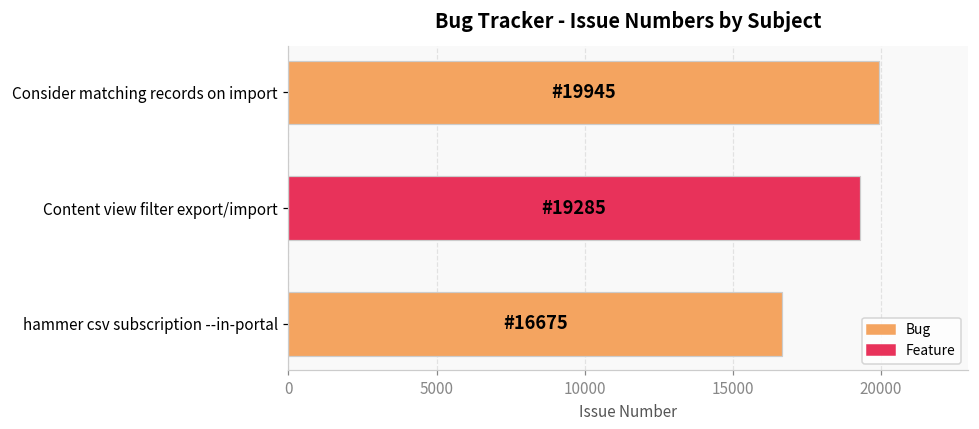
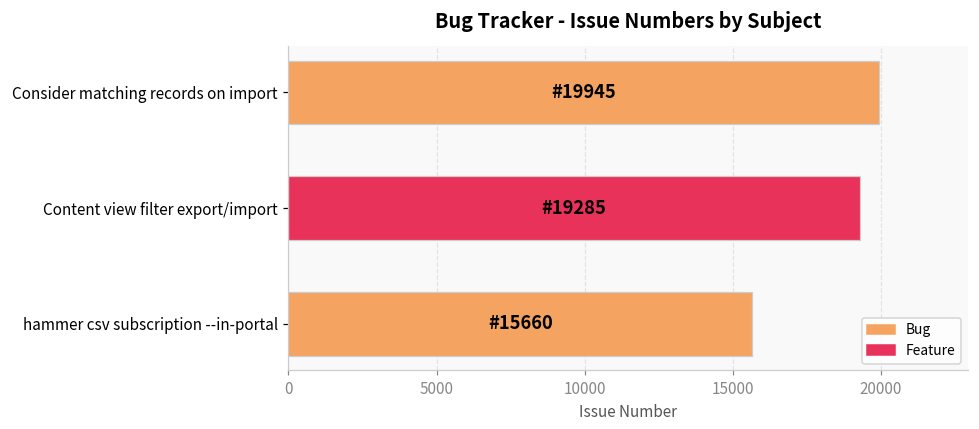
  {
    "Consider matching records on import": 19945,
    "Content view filter export/import": 19285,
-   "hammer csv subscription --in-portal": 16675
+   "hammer csv subscription --in-portal": 15660
  }
